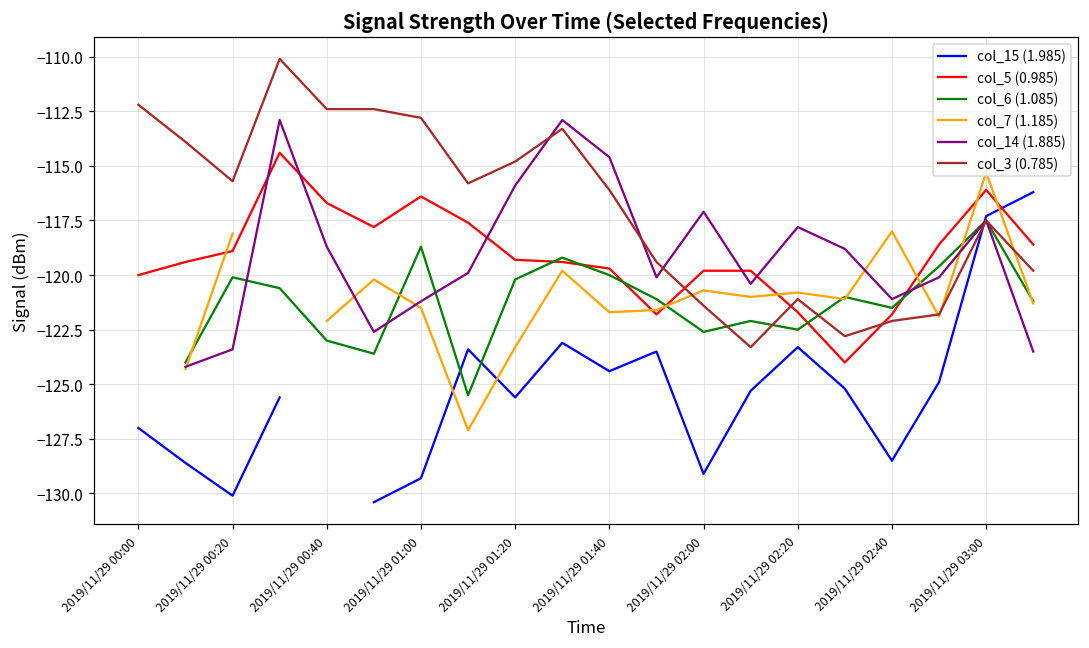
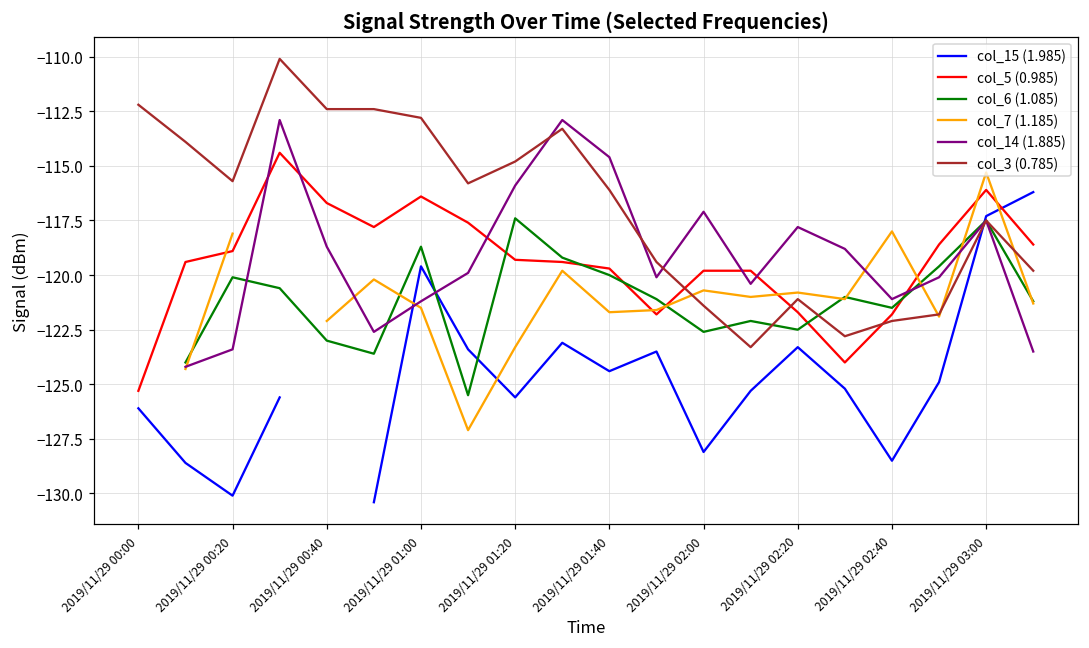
  {
    "col_15 (1.985)": {
-     "2019/11/29 00:00": -127.0,
+     "2019/11/29 00:00": -126.1,
      "2019/11/29 00:20": -130.1,
-     "2019/11/29 01:00": -129.3,
+     "2019/11/29 01:00": -119.6,
      "2019/11/29 01:20": -125.6,
      "2019/11/29 01:40": -124.4,
-     "2019/11/29 02:00": -129.1,
+     "2019/11/29 02:00": -128.1,
      "2019/11/29 02:20": -123.3,
      "2019/11/29 02:40": -128.5,
      "2019/11/29 03:00": -117.3
    },
    "col_5 (0.985)": {
-     "2019/11/29 00:00": -120.0,
+     "2019/11/29 00:00": -125.3,
      "2019/11/29 00:20": -118.9,
      "2019/11/29 00:40": -116.7,
      "2019/11/29 01:00": -116.4,
      "2019/11/29 01:20": -119.3,
      "2019/11/29 01:40": -119.7,
      "2019/11/29 02:00": -119.8,
      "2019/11/29 02:20": -121.7,
      "2019/11/29 02:40": -121.8,
      "2019/11/29 03:00": -116.1
    },
    "col_6 (1.085)": {
      "2019/11/29 00:20": -120.1,
      "2019/11/29 00:40": -123.0,
      "2019/11/29 01:00": -118.7,
-     "2019/11/29 01:20": -120.2,
+     "2019/11/29 01:20": -117.4,
      "2019/11/29 01:40": -120.0,
      "2019/11/29 02:00": -122.6,
      "2019/11/29 02:20": -122.5,
      "2019/11/29 02:40": -121.5
    },
    "col_7 (1.185)": {
      "2019/11/29 00:20": -118.1,
      "2019/11/29 00:40": -122.1,
      "2019/11/29 01:00": -121.5,
      "2019/11/29 01:20": -123.3,
      "2019/11/29 01:40": -121.7,
      "2019/11/29 02:00": -120.7,
      "2019/11/29 02:20": -120.8,
      "2019/11/29 02:40": -118.0
    },
    "col_14 (1.885)": {
      "2019/11/29 00:20": -123.4,
      "2019/11/29 00:40": -118.7,
      "2019/11/29 01:00": -121.2,
      "2019/11/29 01:20": -115.9,
      "2019/11/29 01:40": -114.6,
      "2019/11/29 02:00": -117.1,
      "2019/11/29 02:20": -117.8,
      "2019/11/29 02:40": -121.1
    },
    "col_3 (0.785)": {
      "2019/11/29 00:00": -112.2,
      "2019/11/29 00:20": -115.7,
      "2019/11/29 00:40": -112.4,
      "2019/11/29 01:00": -112.8,
      "2019/11/29 01:20": -114.8,
      "2019/11/29 01:40": -116.1,
      "2019/11/29 02:00": -121.4,
      "2019/11/29 02:20": -121.1,
      "2019/11/29 02:40": -122.1
    }
  }
